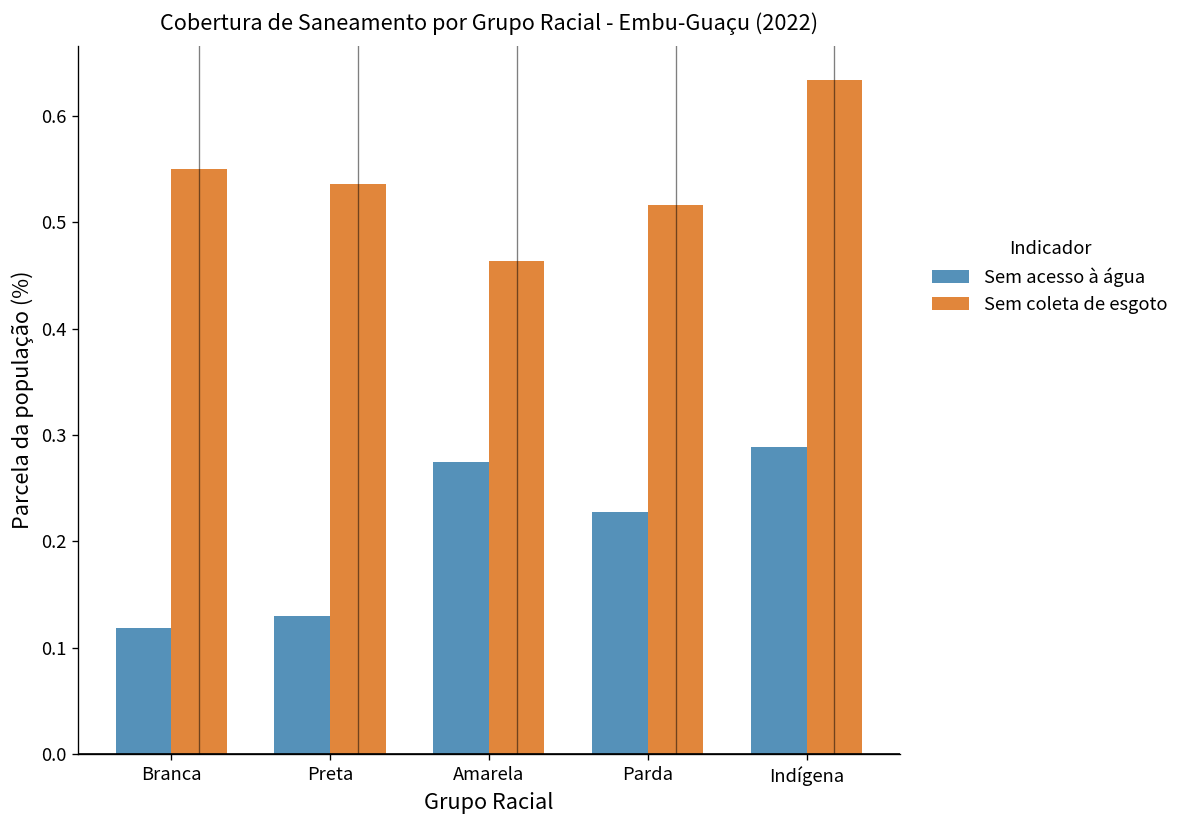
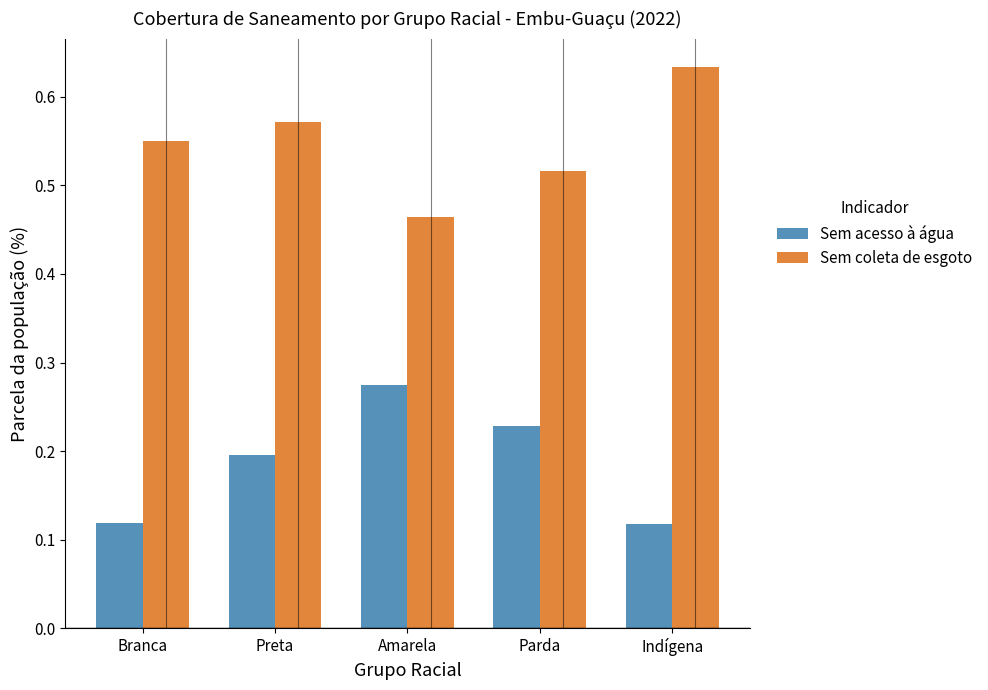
  {
    "Sem acesso à água": {
      "Branca": 0.12,
-     "Preta": 0.13,
+     "Preta": 0.20,
      "Amarela": 0.28,
      "Parda": 0.23,
-     "Indígena": 0.29
+     "Indígena": 0.12
    },
    "Sem coleta de esgoto": {
      "Branca": 0.55,
-     "Preta": 0.54,
+     "Preta": 0.57,
      "Amarela": 0.46,
      "Parda": 0.52,
      "Indígena": 0.63
    }
  }
